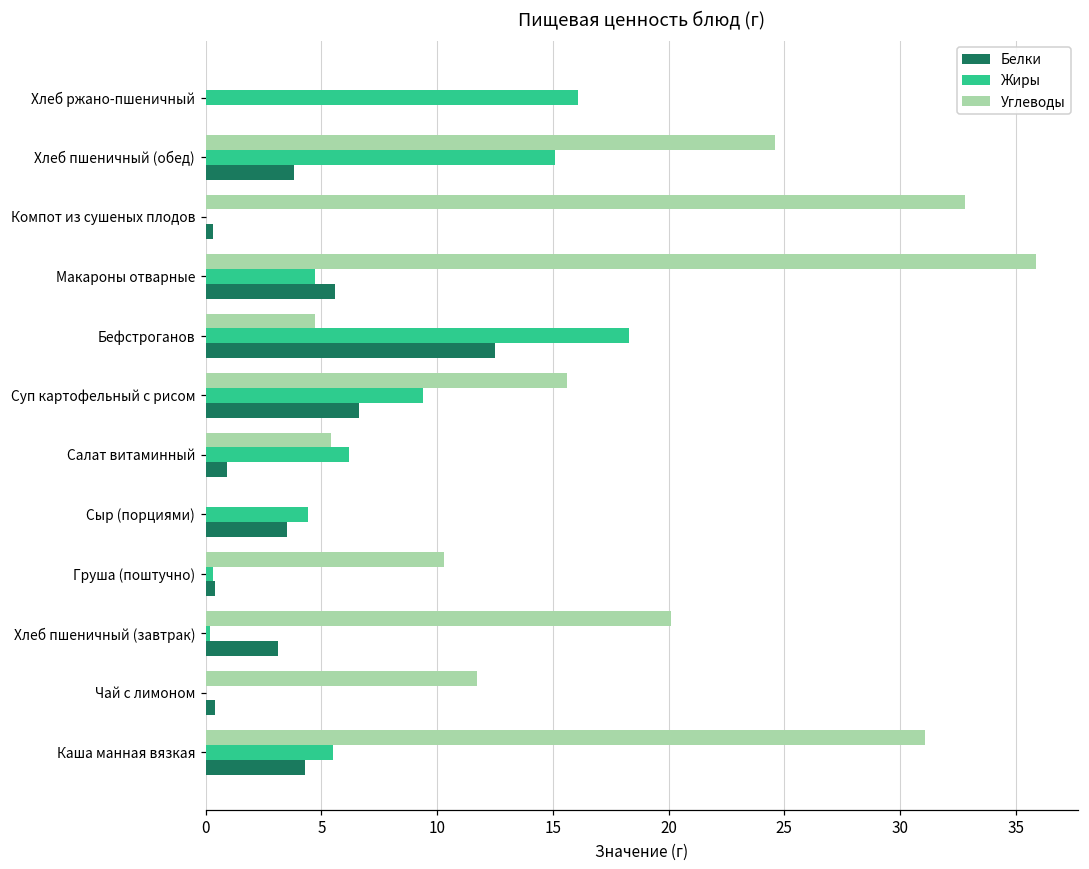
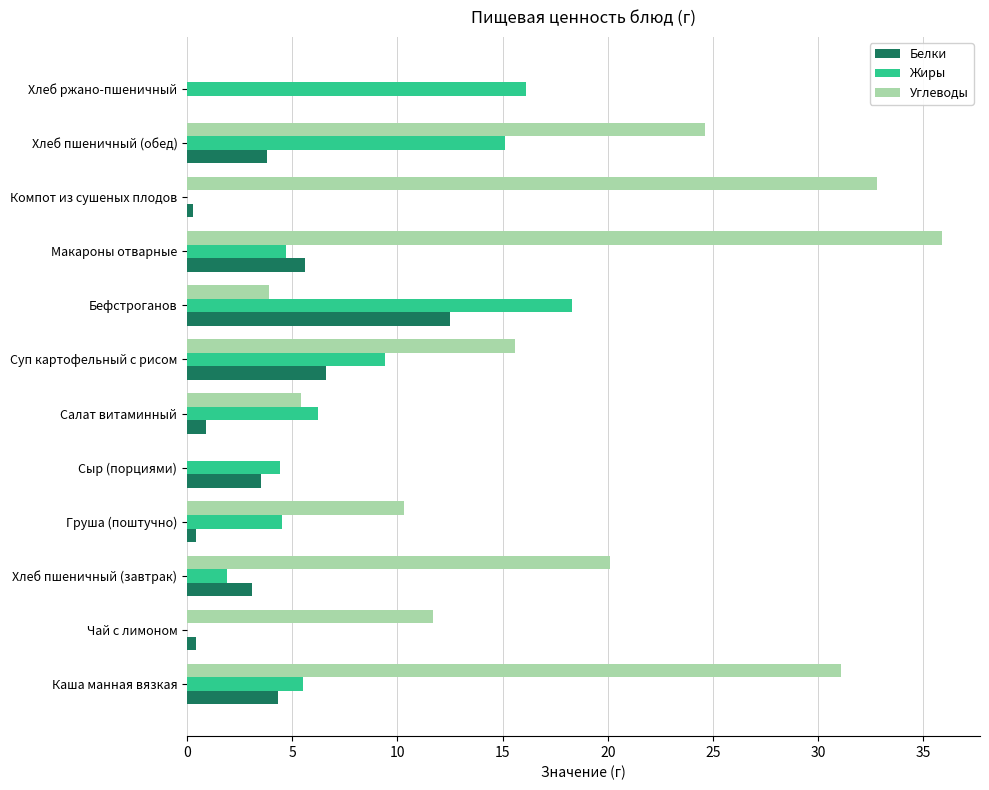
  {
    "Белки": {
      "Хлеб ржано-пшеничный": 0.0,
      "Хлеб пшеничный (обед)": 3.8,
      "Компот из сушеных плодов": 0.3,
      "Макароны отварные": 5.6,
      "Бефстроганов": 12.5,
      "Суп картофельный с рисом": 6.6,
      "Салат витаминный": 0.9,
      "Сыр (порциями)": 3.5,
      "Груша (поштучно)": 0.4,
      "Хлеб пшеничный (завтрак)": 3.1,
      "Чай с лимоном": 0.4,
      "Каша манная вязкая": 4.3
    },
    "Жиры": {
      "Хлеб ржано-пшеничный": 16.1,
      "Хлеб пшеничный (обед)": 15.1,
      "Компот из сушеных плодов": 0.0,
      "Макароны отварные": 4.7,
      "Бефстроганов": 18.3,
      "Суп картофельный с рисом": 9.4,
      "Салат витаминный": 6.2,
      "Сыр (порциями)": 4.4,
-     "Груша (поштучно)": 0.3,
-     "Хлеб пшеничный (завтрак)": 0.2,
+     "Груша (поштучно)": 4.5,
+     "Хлеб пшеничный (завтрак)": 1.9,
      "Чай с лимоном": 0.0,
      "Каша манная вязкая": 5.5
    },
    "Углеводы": {
      "Хлеб ржано-пшеничный": 0.0,
      "Хлеб пшеничный (обед)": 24.6,
      "Компот из сушеных плодов": 32.8,
      "Макароны отварные": 35.9,
-     "Бефстроганов": 4.7,
+     "Бефстроганов": 3.9,
      "Суп картофельный с рисом": 15.6,
      "Салат витаминный": 5.4,
      "Сыр (порциями)": 0.0,
      "Груша (поштучно)": 10.3,
      "Хлеб пшеничный (завтрак)": 20.1,
      "Чай с лимоном": 11.7,
      "Каша манная вязкая": 31.1
    }
  }
